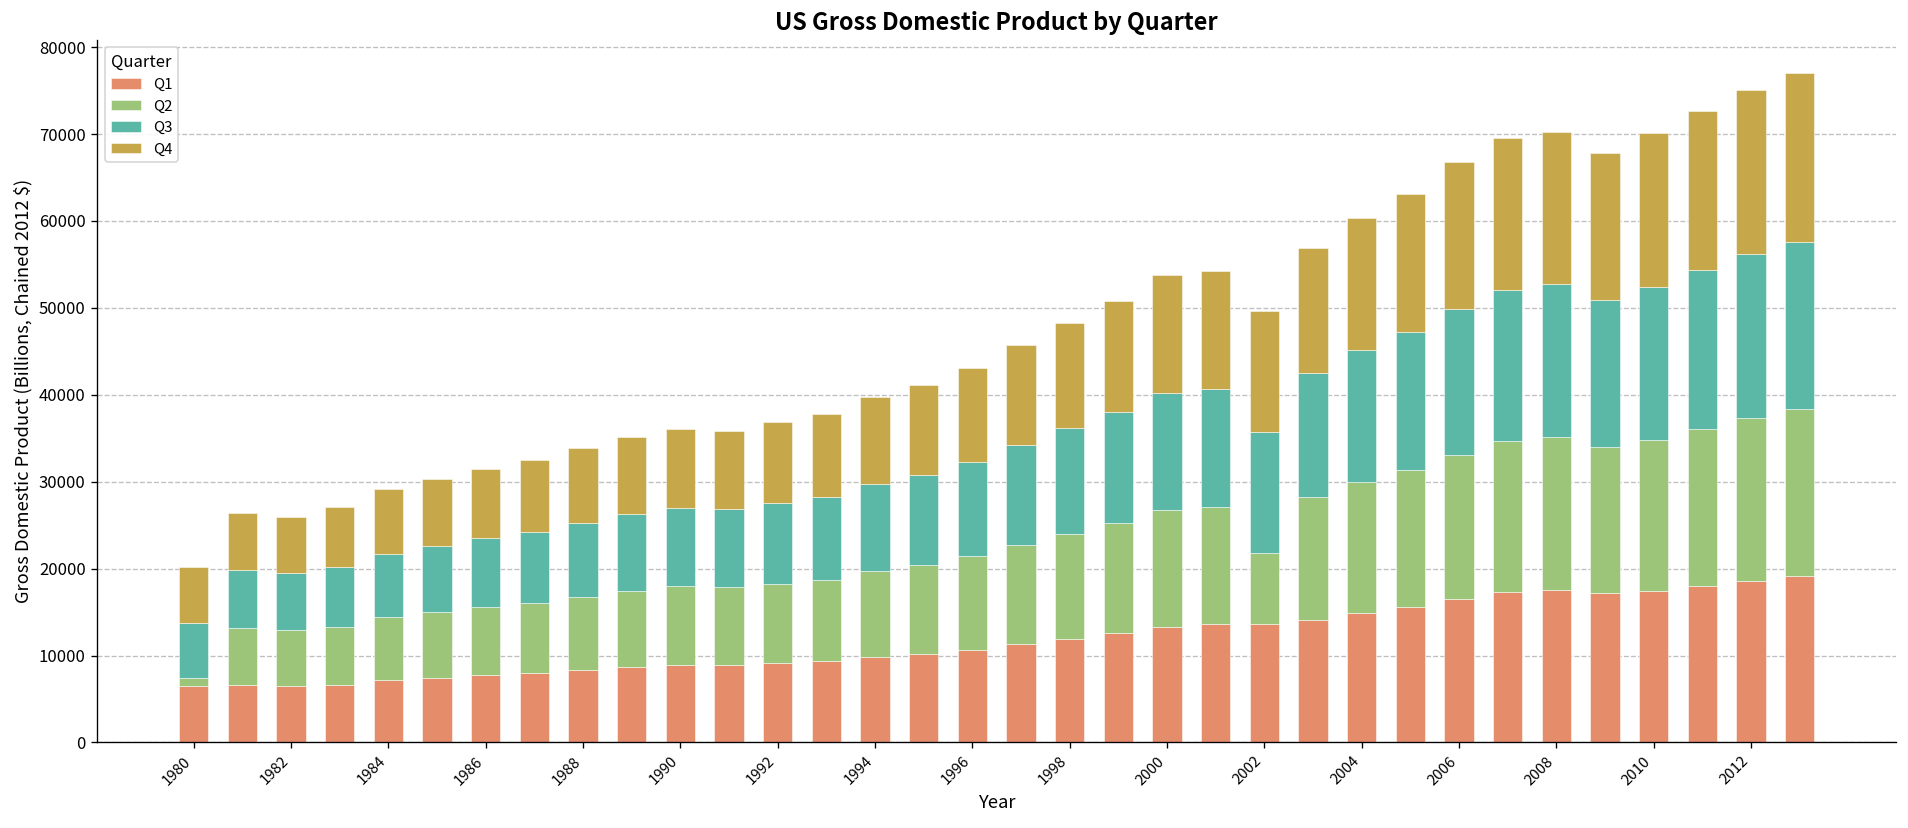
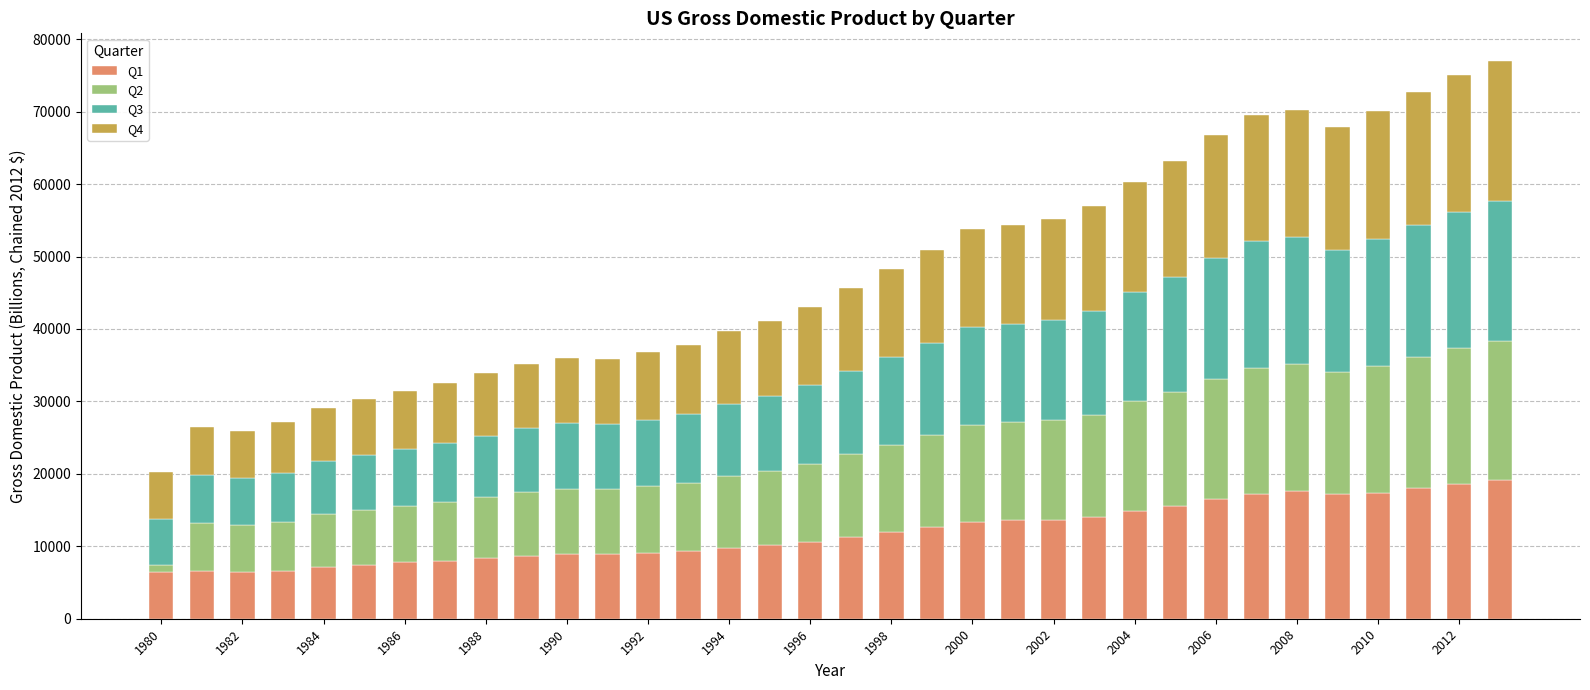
  {
    "Q2": {
      "1980": 1000,
      "1982": 7000,
      "1984": 7000,
      "1986": 8000,
      "1988": 8000,
      "1990": 9000,
      "1992": 9000,
      "1994": 10000,
      "1996": 11000,
      "1998": 12000,
      "2000": 13000,
-     "2002": 8000,
+     "2002": 14000,
      "2004": 15000,
      "2006": 17000,
      "2008": 18000,
      "2010": 17000,
      "2012": 19000
    },
    "Q3": {
      "1980": 6000,
      "1982": 6000,
      "1984": 7000,
      "1986": 8000,
      "1988": 8000,
      "1990": 9000,
      "1992": 9000,
      "1994": 10000,
      "1996": 11000,
      "1998": 12000,
      "2000": 14000,
      "2002": 14000,
      "2004": 15000,
      "2006": 17000,
      "2008": 18000,
      "2010": 18000,
      "2012": 19000
    }
  }
